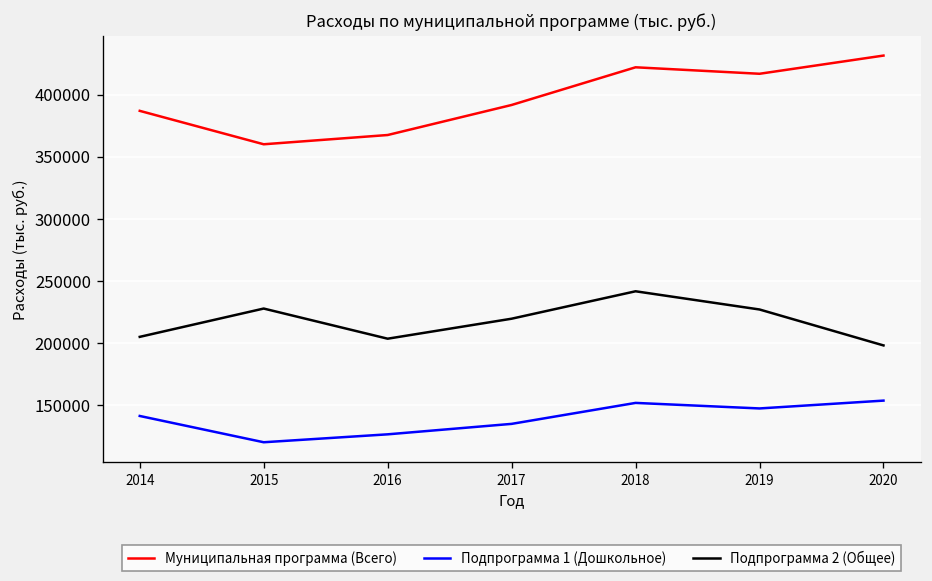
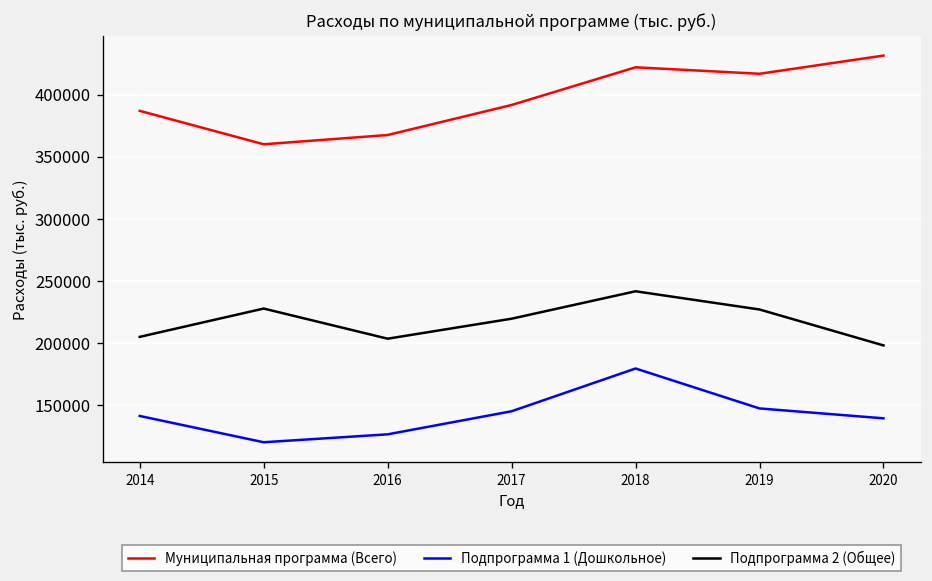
  {
    "Муниципальная программа (Всего)": {
      "2014": 387000,
      "2015": 360000,
      "2016": 367000,
      "2017": 392000,
      "2018": 422000,
      "2019": 417000,
      "2020": 431000
    },
    "Подпрограмма 1 (Дошкольное)": {
      "2014": 141000,
      "2015": 120000,
      "2016": 126000,
-     "2017": 135000,
-     "2018": 151000,
+     "2017": 145000,
+     "2018": 179000,
      "2019": 147000,
-     "2020": 153000
+     "2020": 139000
    },
    "Подпрограмма 2 (Общее)": {
      "2014": 205000,
      "2015": 228000,
      "2016": 203000,
      "2017": 219000,
      "2018": 241000,
      "2019": 227000,
      "2020": 198000
    }
  }
